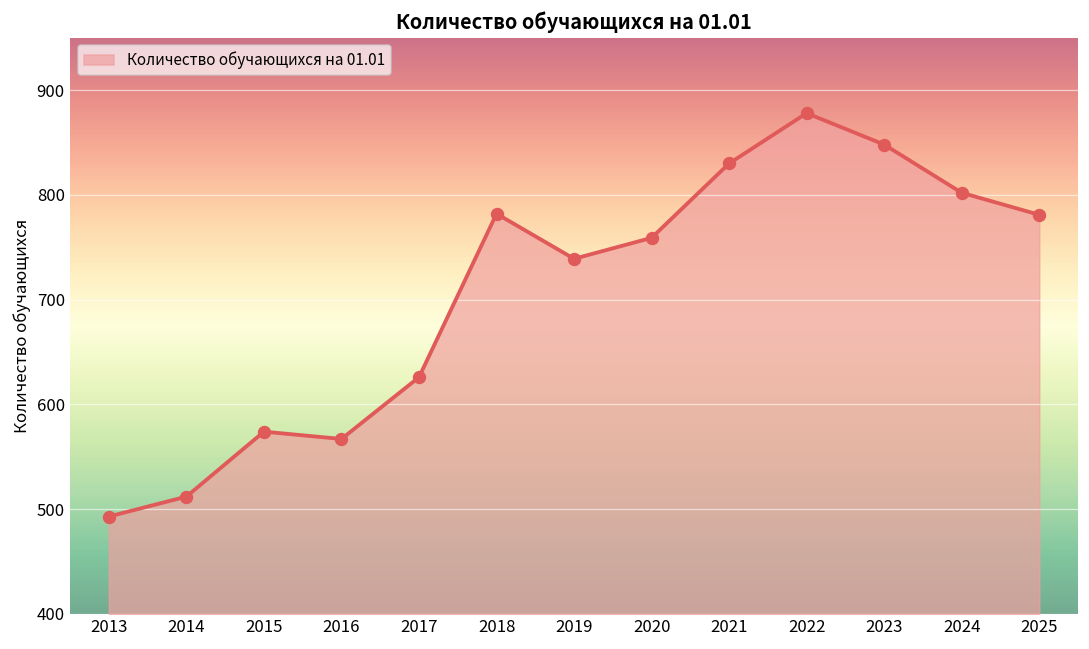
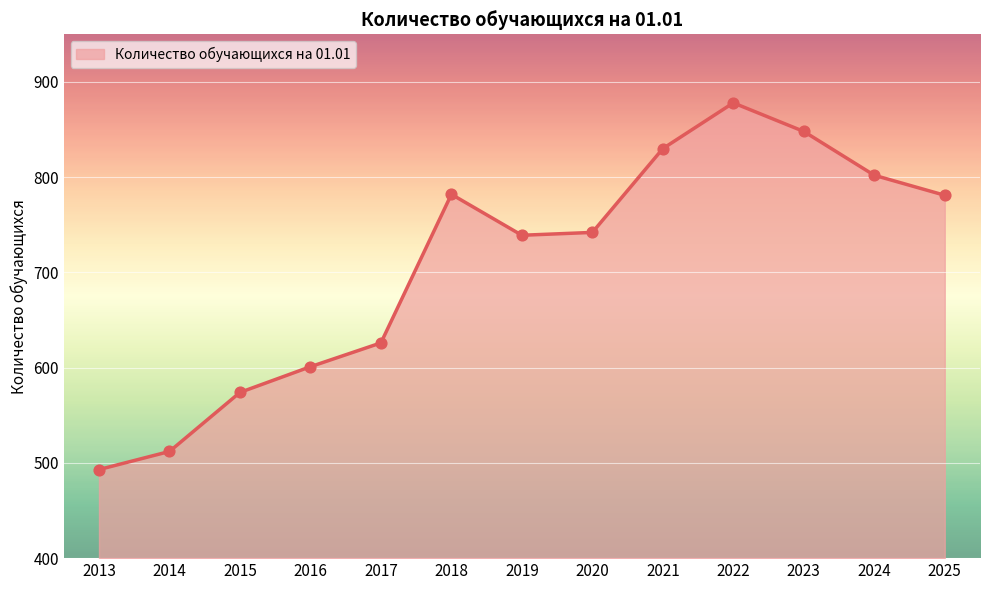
  {
    "2013": 490,
    "2014": 510,
    "2015": 570,
-   "2016": 570,
+   "2016": 600,
    "2017": 630,
    "2018": 780,
    "2019": 740,
-   "2020": 760,
+   "2020": 740,
    "2021": 830,
    "2022": 880,
    "2023": 850,
    "2024": 800,
    "2025": 780
  }
